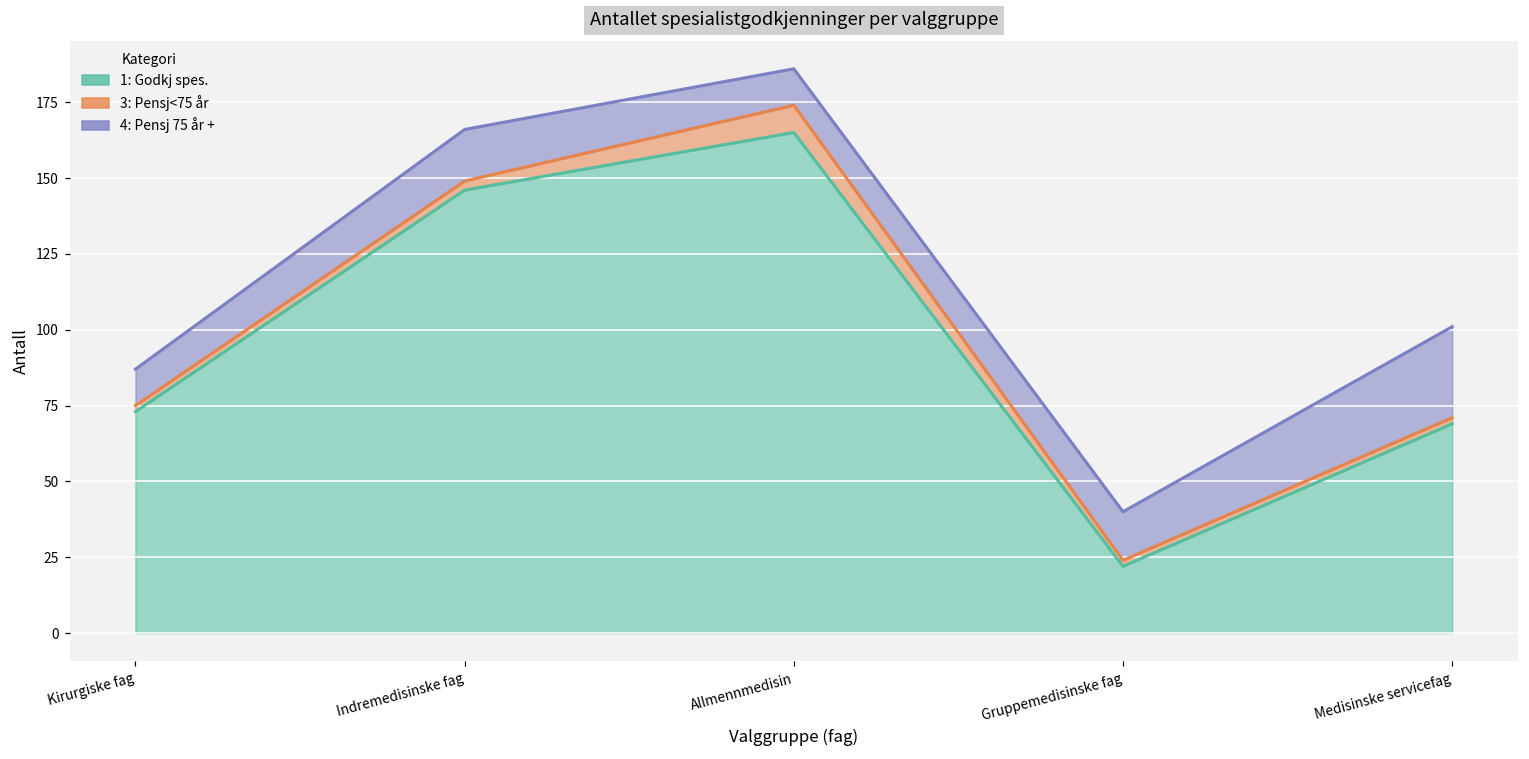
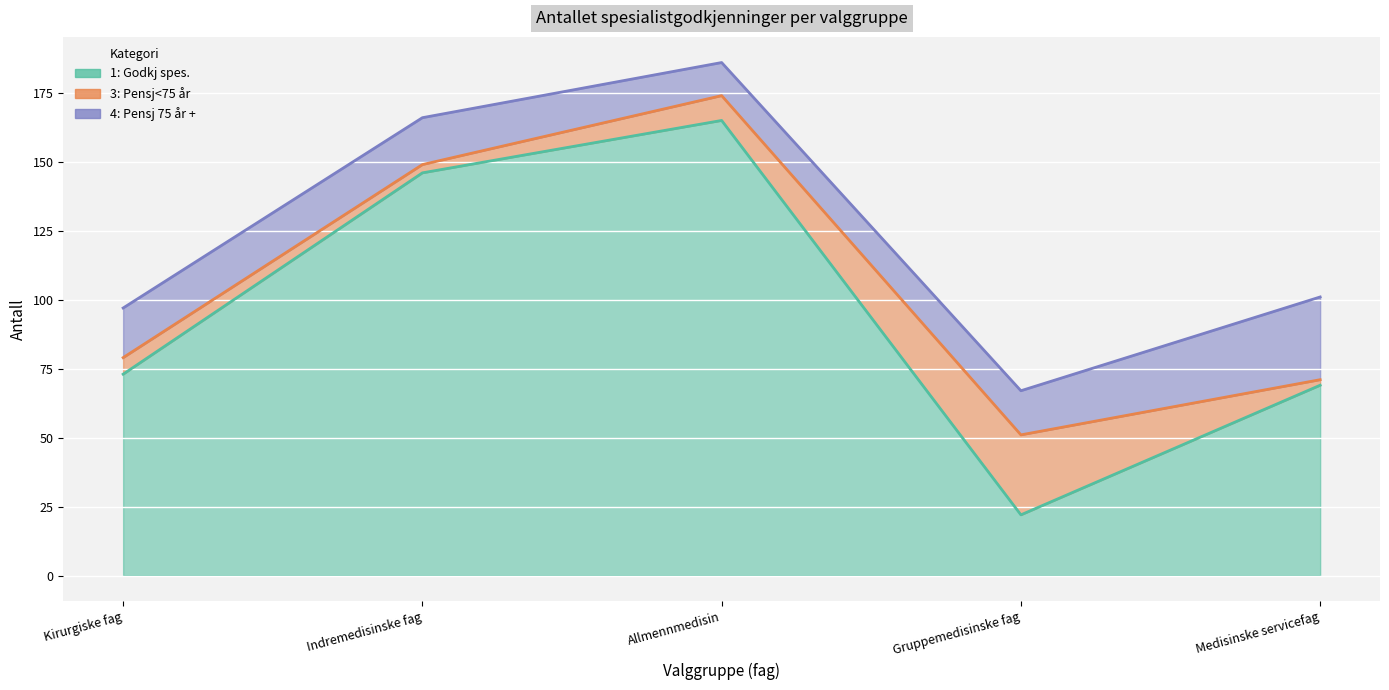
  {
    "1: Godkj spes.": {
      "Kirurgiske fag": 73,
      "Indremedisinske fag": 146,
      "Allmennmedisin": 165,
      "Gruppemedisinske fag": 22,
      "Medisinske servicefag": 69
    },
    "3: Pensj<75 år": {
-     "Kirurgiske fag": 2,
+     "Kirurgiske fag": 6,
      "Indremedisinske fag": 3,
      "Allmennmedisin": 9,
-     "Gruppemedisinske fag": 2,
+     "Gruppemedisinske fag": 29,
      "Medisinske servicefag": 2
    },
    "4: Pensj 75 år +": {
-     "Kirurgiske fag": 12,
+     "Kirurgiske fag": 18,
      "Indremedisinske fag": 17,
      "Allmennmedisin": 12,
      "Gruppemedisinske fag": 16,
      "Medisinske servicefag": 30
    }
  }
